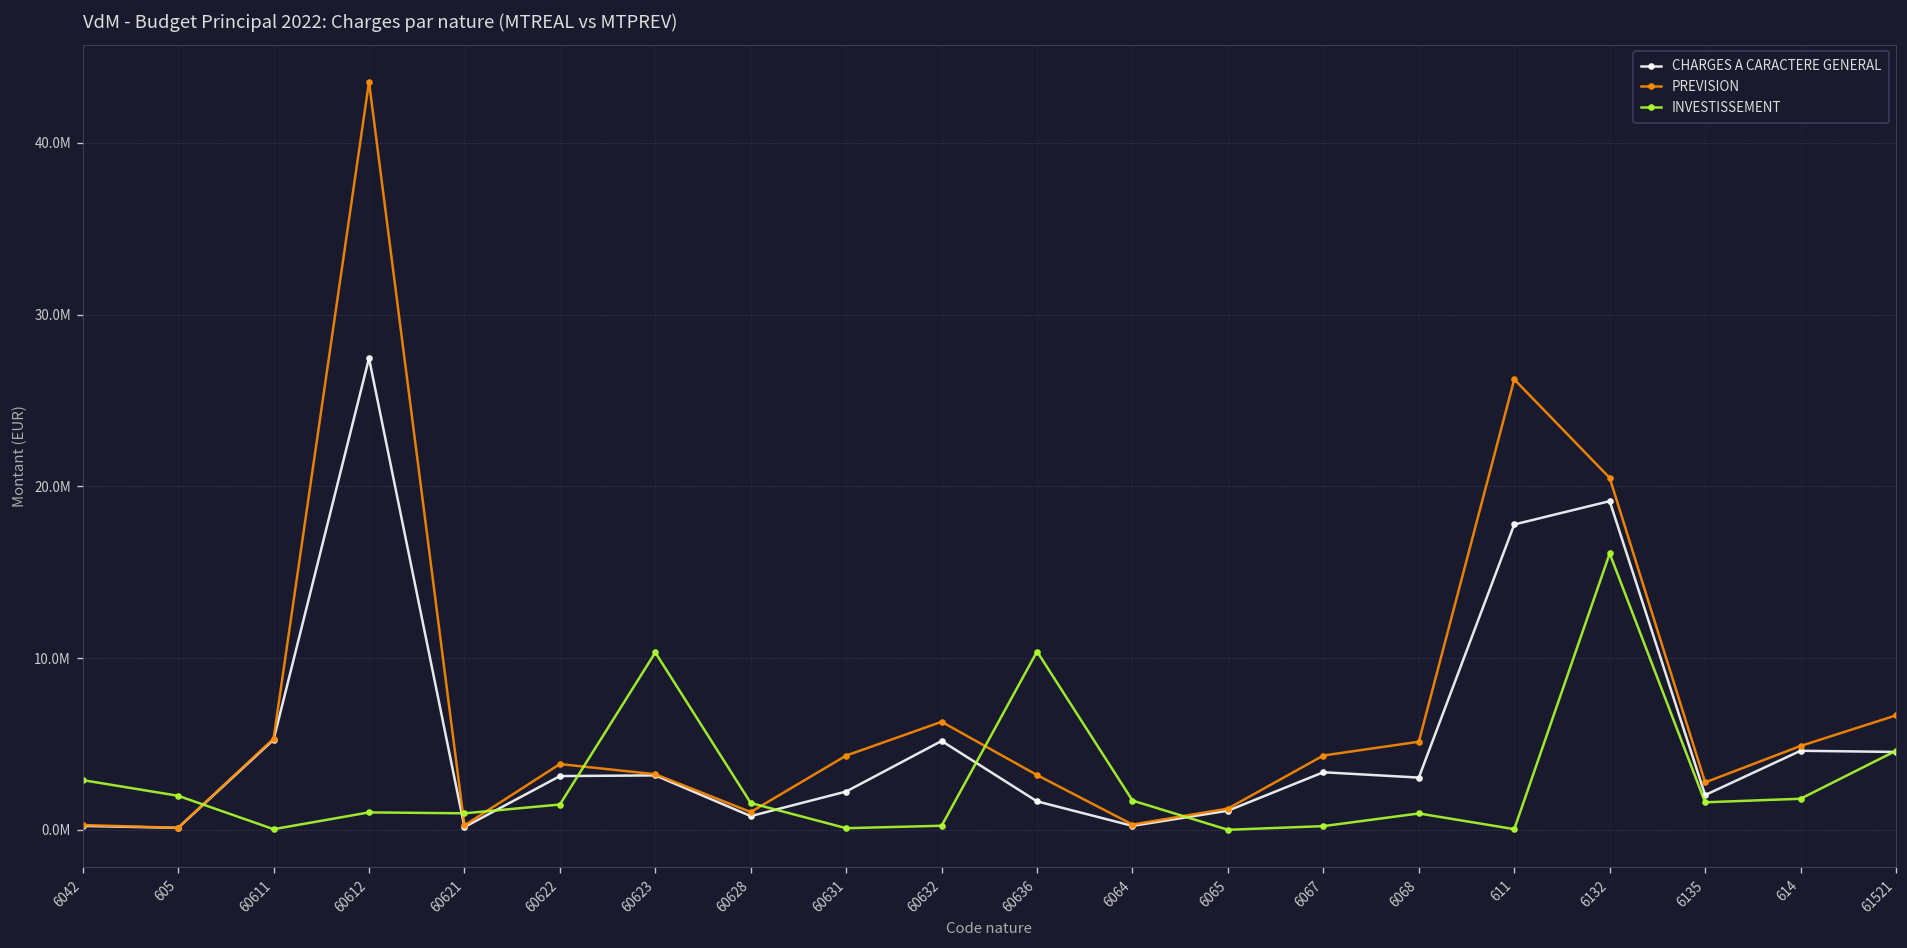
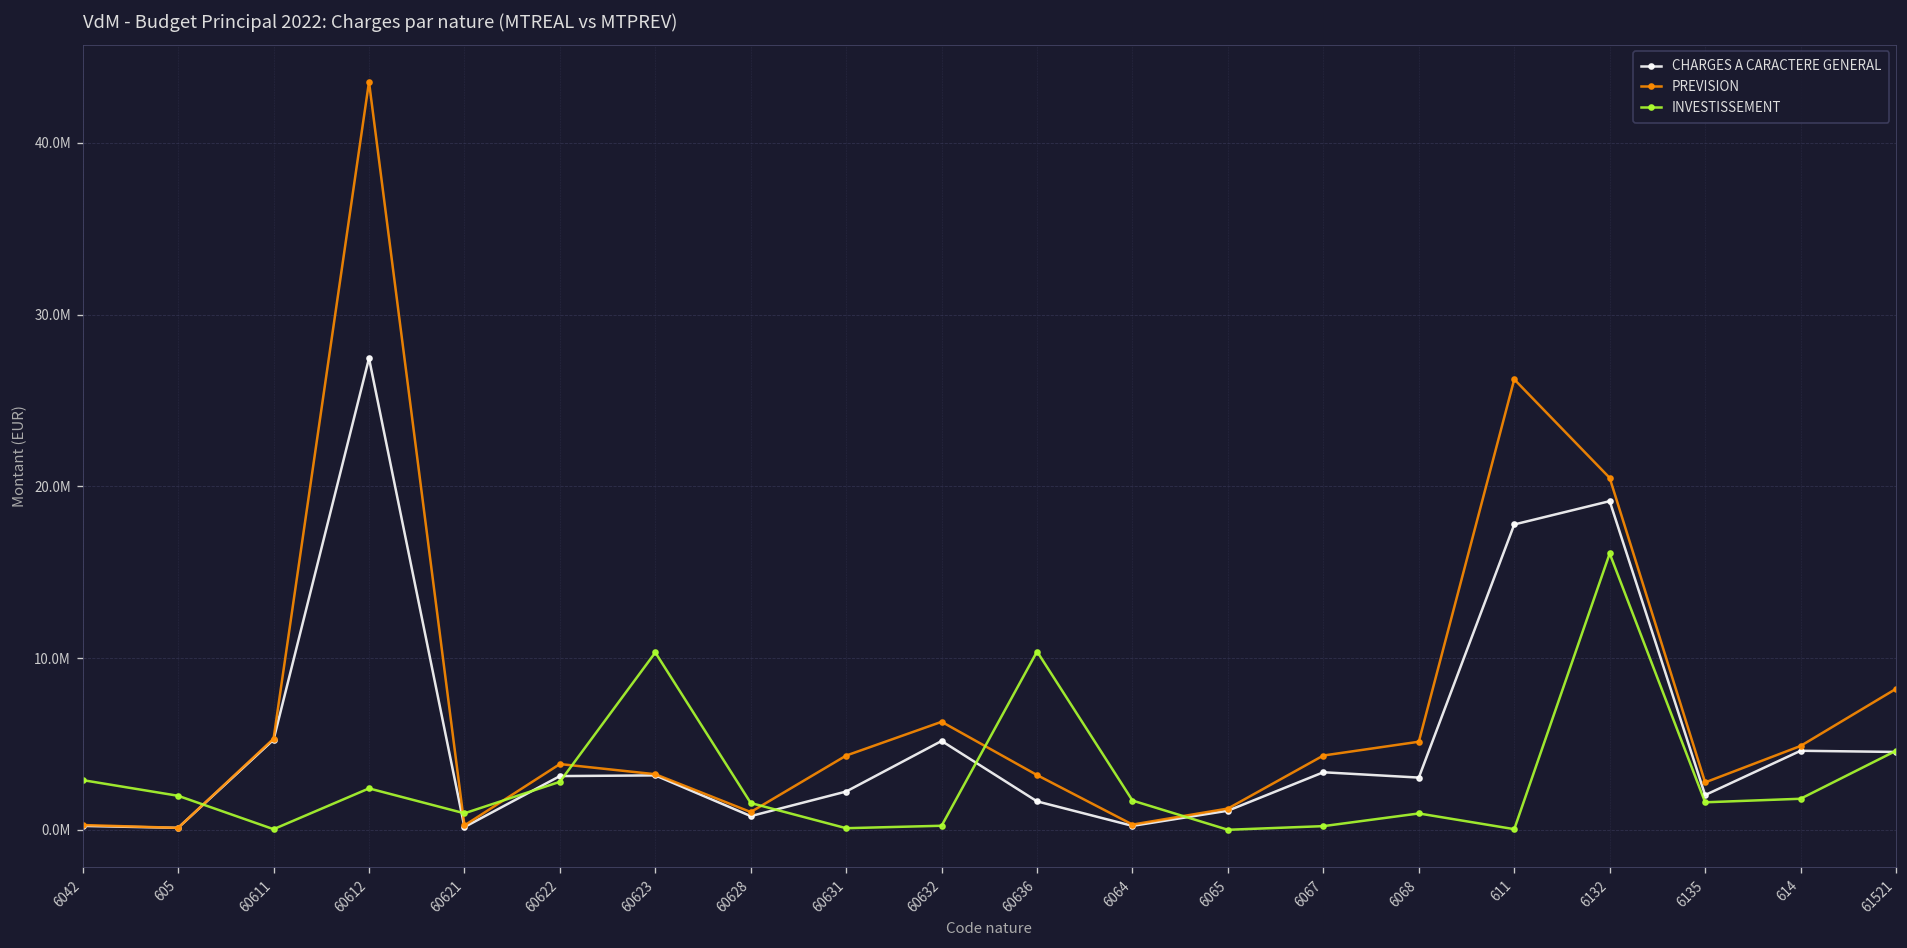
  {
    "CHARGES A CARACTERE GENERAL": {
      "60612": 27500000,
      "60622": 3100000,
      "60628": 800000,
      "60631": 2200000,
      "60632": 5200000,
      "60636": 1700000,
      "6067": 3400000,
      "6068": 3000000,
      "611": 17800000,
      "6132": 19100000,
      "6135": 2000000,
      "614": 4600000
    },
    "PREVISION": {
      "60612": 43500000,
      "60622": 3800000,
      "60628": 1000000,
      "60631": 4300000,
      "60632": 6300000,
      "60636": 3200000,
      "6067": 4300000,
      "6068": 5100000,
      "611": 26200000,
      "6132": 20500000,
      "6135": 2800000,
      "614": 4900000,
-     "61521": 6700000
+     "61521": 8200000
    },
    "INVESTISSEMENT": {
      "6042": 2900000,
      "605": 2000000,
      "60611": 0,
-     "60612": 1000000,
+     "60612": 2400000,
      "60621": 1000000,
-     "60622": 1500000,
+     "60622": 2800000,
      "60623": 10300000,
      "60628": 1600000,
      "60631": 100000,
      "60632": 200000,
      "60636": 10400000,
      "6064": 1700000,
      "6065": 0,
      "6067": 200000,
      "6068": 1000000,
      "611": 0,
      "6132": 16100000,
      "6135": 1600000,
      "614": 1800000
    }
  }
